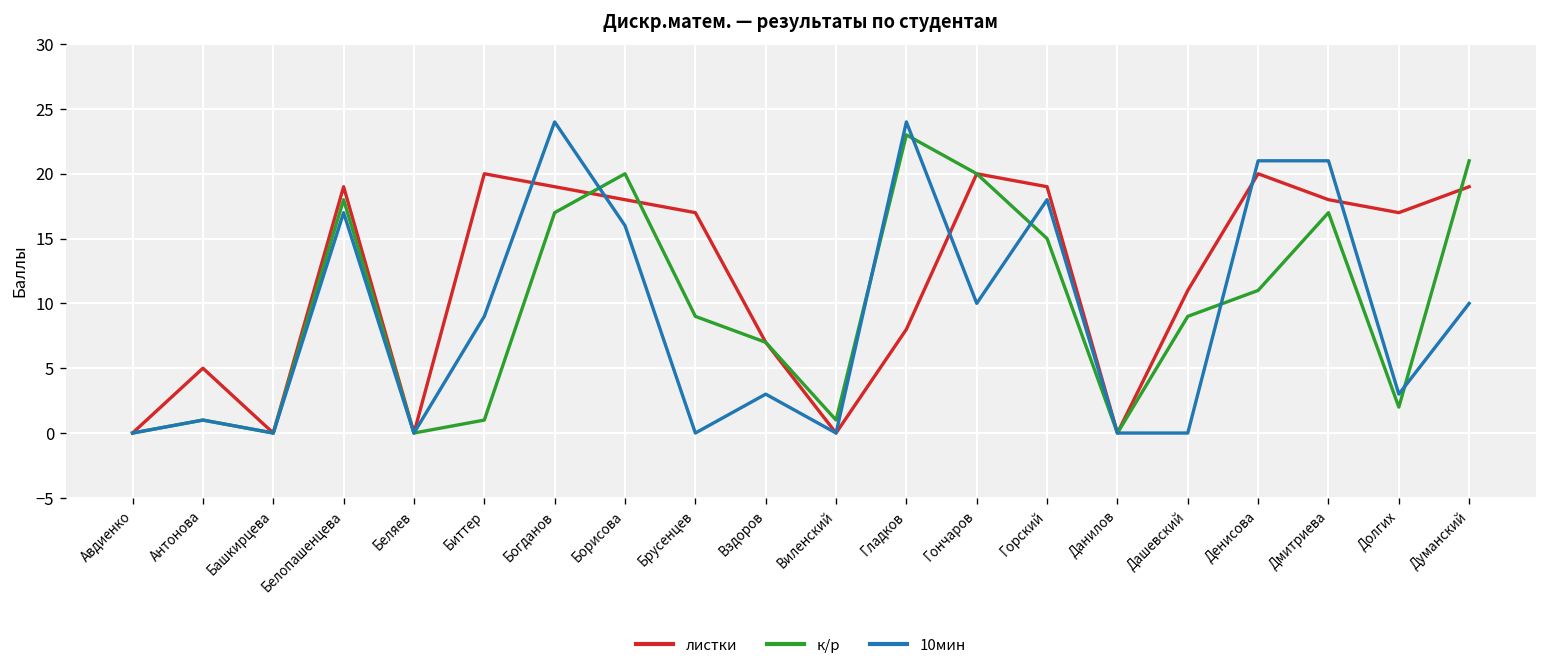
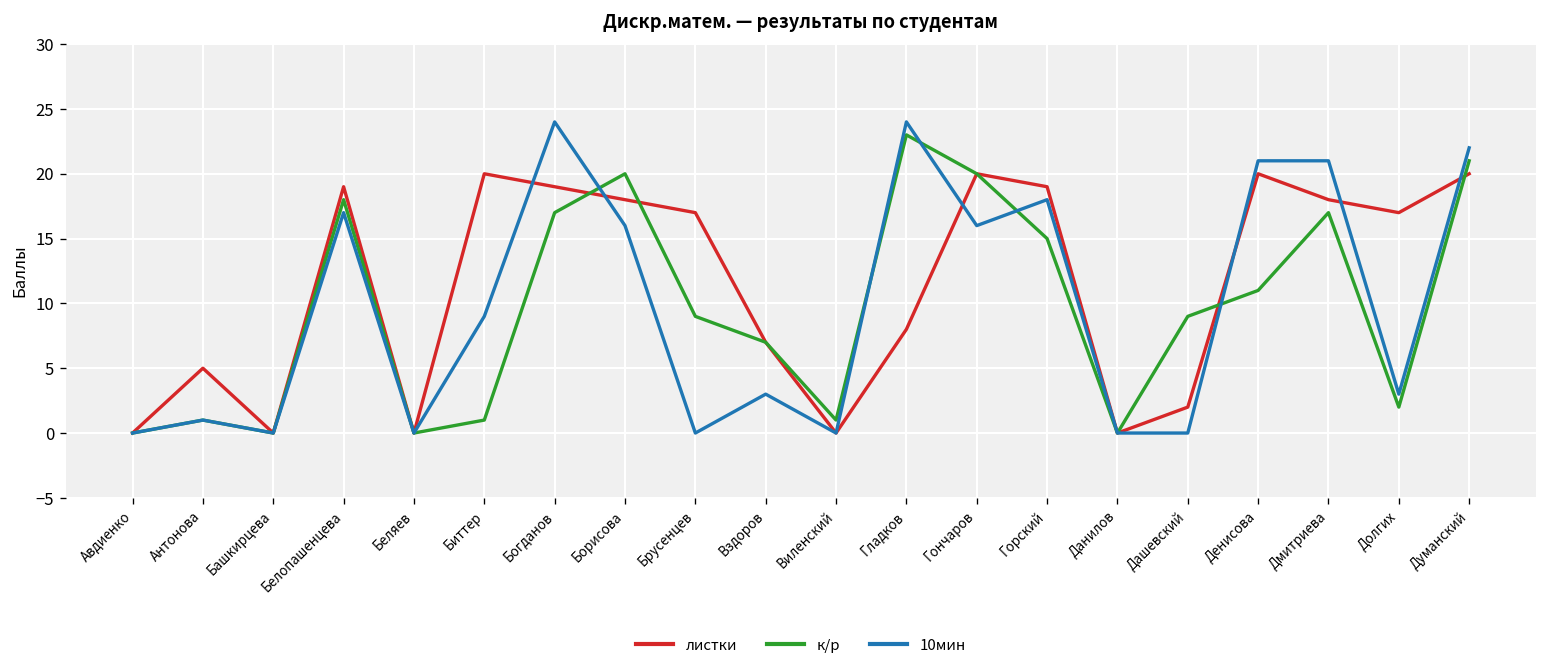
  {
    "листки": {
      "Антонова": 5,
      "Белопашенцева": 19,
      "Биттер": 20,
      "Богданов": 19,
      "Борисова": 18,
      "Брусенцев": 17,
      "Гладков": 8,
      "Горский": 19,
-     "Дашевский": 11,
+     "Дашевский": 2,
      "Денисова": 20,
      "Дмитриева": 18,
      "Долгих": 17,
-     "Думанский": 19
+     "Думанский": 20
    },
    "к/р": {
      "Белопашенцева": 18,
      "Биттер": 1,
      "Богданов": 17,
      "Борисова": 20,
      "Брусенцев": 9,
      "Виленский": 1,
      "Гладков": 23,
      "Горский": 15,
      "Дашевский": 9,
      "Денисова": 11,
      "Дмитриева": 17,
      "Долгих": 2,
      "Думанский": 21
    },
    "10мин": {
      "Белопашенцева": 17,
      "Биттер": 9,
      "Богданов": 24,
      "Борисова": 16,
      "Брусенцев": 0,
      "Вздоров": 3,
      "Гладков": 24,
-     "Гончаров": 10,
+     "Гончаров": 16,
      "Горский": 18,
      "Дашевский": 0,
      "Денисова": 21,
      "Дмитриева": 21,
      "Долгих": 3,
-     "Думанский": 10
+     "Думанский": 22
    }
  }
